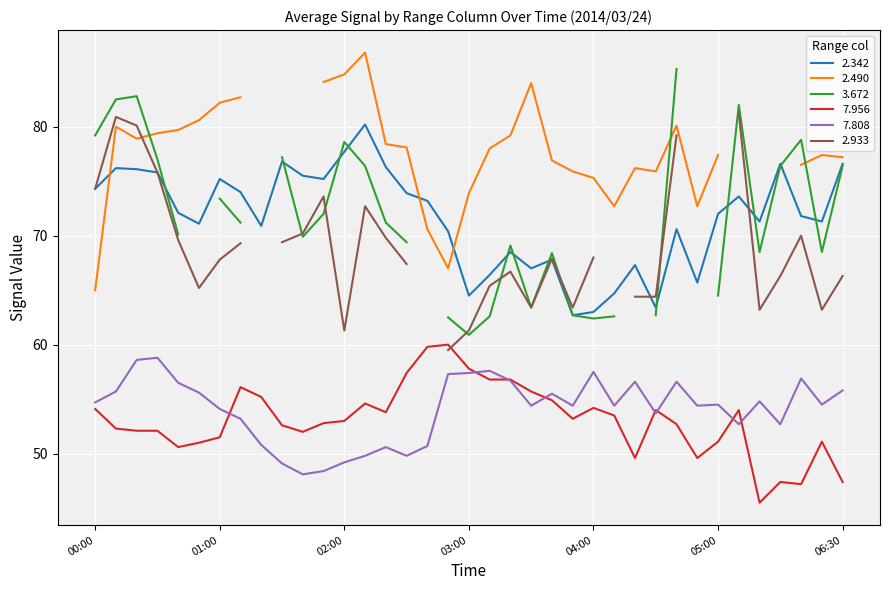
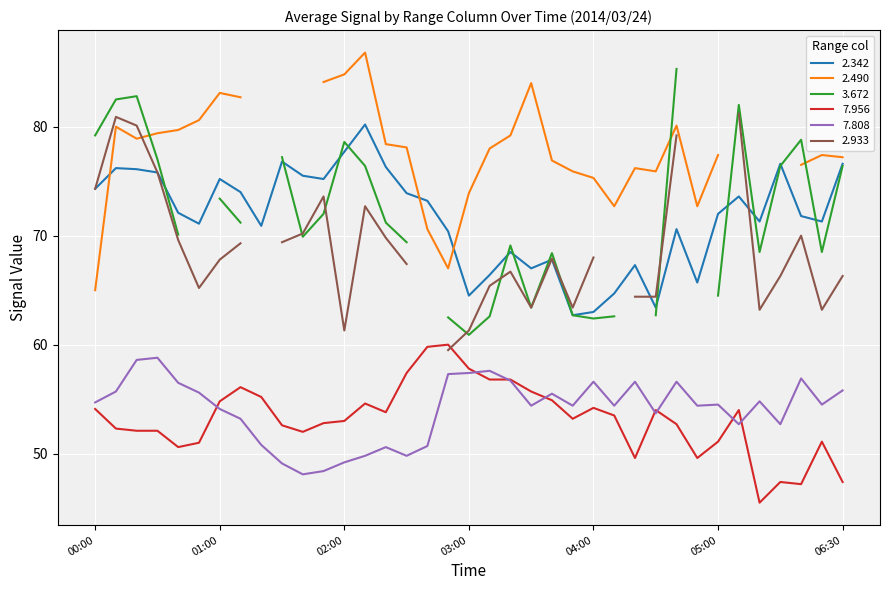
  {
    "2.342": {
      "01:00": 75.2,
      "02:00": 77.7,
      "03:00": 64.5,
      "04:00": 63.0,
      "05:00": 72.0
    },
    "2.490": {
      "00:00": 65.0,
-     "01:00": 82.2,
+     "01:00": 83.1,
      "02:00": 84.8,
      "03:00": 73.9,
      "04:00": 75.3,
      "05:00": 77.4,
      "06:30": 77.2
    },
    "3.672": {
      "00:00": 79.2,
      "01:00": 73.4,
      "02:00": 78.6,
      "03:00": 60.9,
      "04:00": 62.4,
      "05:00": 64.5
    },
    "7.956": {
      "00:00": 54.1,
-     "01:00": 51.5,
+     "01:00": 54.8,
      "02:00": 53.0,
      "03:00": 57.8,
      "04:00": 54.2,
      "05:00": 51.1,
      "06:30": 47.4
    },
    "7.808": {
      "00:00": 54.7,
      "01:00": 54.1,
      "02:00": 49.2,
      "03:00": 57.4,
-     "04:00": 57.5,
+     "04:00": 56.6,
      "05:00": 54.5,
      "06:30": 55.8
    },
    "2.933": {
      "01:00": 67.8,
      "02:00": 61.3,
      "03:00": 61.3,
      "04:00": 68.0,
      "06:30": 66.3
    }
  }
